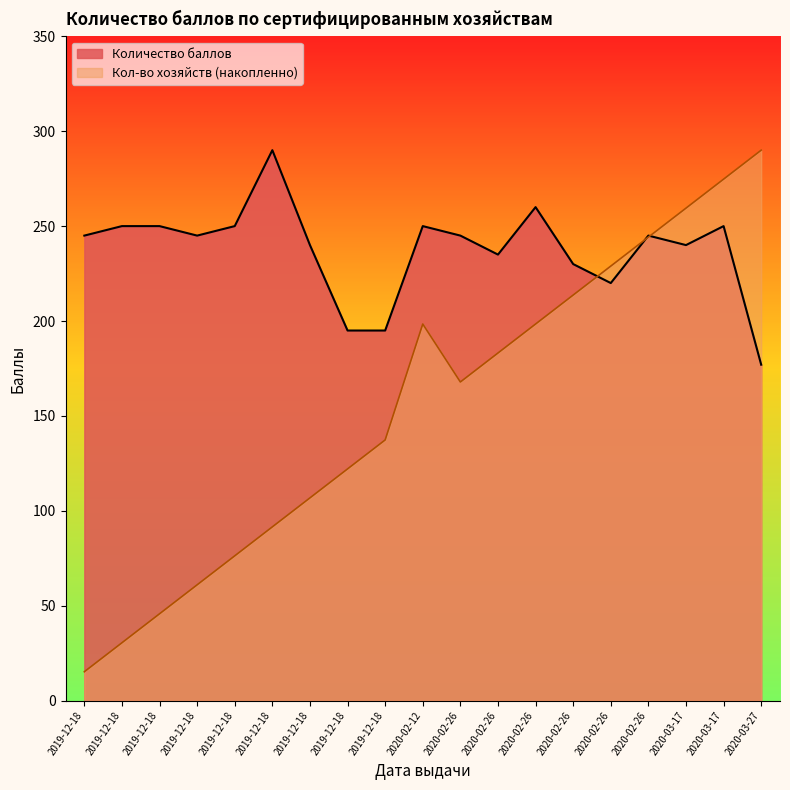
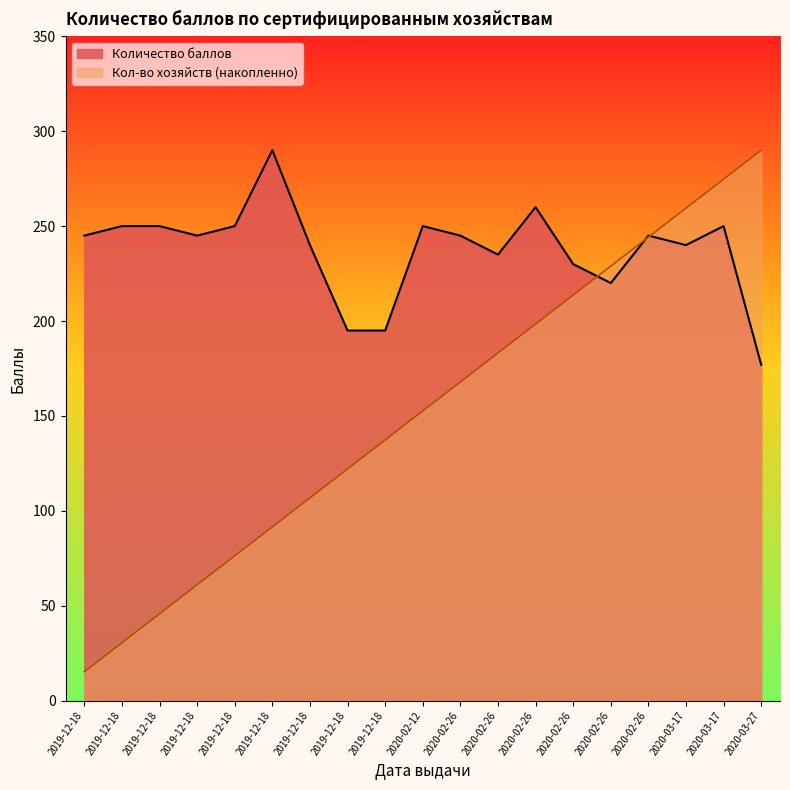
  {
    "Количество баллов": {
      "2020-02-12": 250,
      "2020-03-27": 177
    },
    "Кол-во хозяйств (накопленно)": {
-     "2020-02-12": 198,
+     "2020-02-12": 153,
      "2020-03-27": 290
    }
  }
